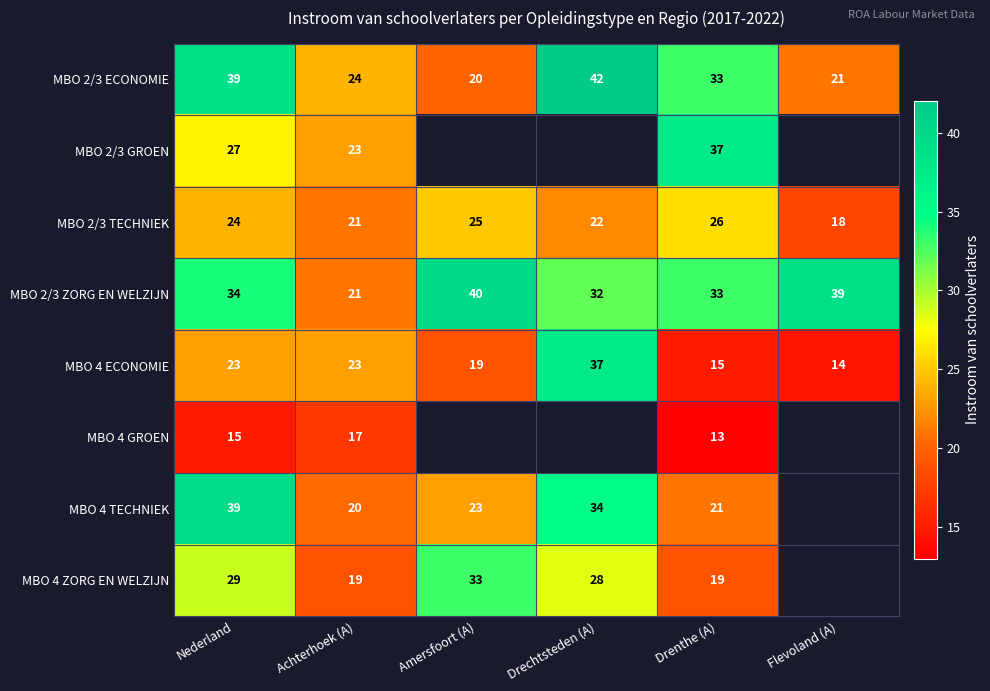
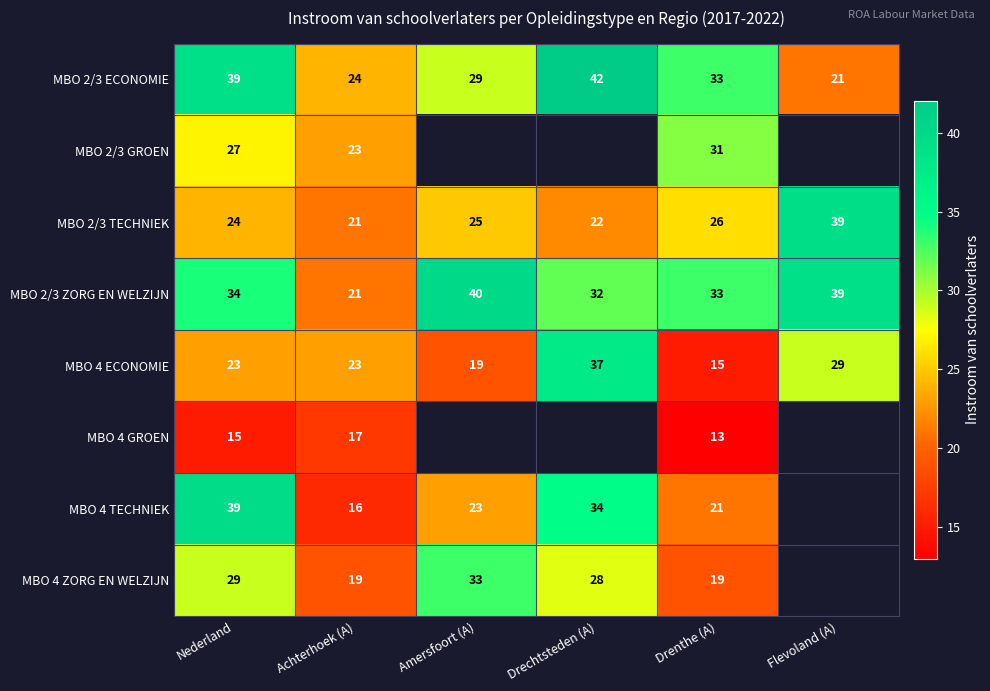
  {
    "MBO 2/3 ECONOMIE": {
      "Nederland": 39,
      "Achterhoek (A)": 24,
-     "Amersfoort (A)": 20,
+     "Amersfoort (A)": 29,
      "Drechtsteden (A)": 42,
      "Drenthe (A)": 33,
      "Flevoland (A)": 21
    },
    "MBO 2/3 GROEN": {
      "Nederland": 27,
      "Achterhoek (A)": 23,
-     "Drenthe (A)": 37
+     "Drenthe (A)": 31
    },
    "MBO 2/3 TECHNIEK": {
      "Nederland": 24,
      "Achterhoek (A)": 21,
      "Amersfoort (A)": 25,
      "Drechtsteden (A)": 22,
      "Drenthe (A)": 26,
-     "Flevoland (A)": 18
+     "Flevoland (A)": 39
    },
    "MBO 2/3 ZORG EN WELZIJN": {
      "Nederland": 34,
      "Achterhoek (A)": 21,
      "Amersfoort (A)": 40,
      "Drechtsteden (A)": 32,
      "Drenthe (A)": 33,
      "Flevoland (A)": 39
    },
    "MBO 4 ECONOMIE": {
      "Nederland": 23,
      "Achterhoek (A)": 23,
      "Amersfoort (A)": 19,
      "Drechtsteden (A)": 37,
      "Drenthe (A)": 15,
-     "Flevoland (A)": 14
+     "Flevoland (A)": 29
    },
    "MBO 4 GROEN": {
      "Nederland": 15,
      "Achterhoek (A)": 17,
      "Drenthe (A)": 13
    },
    "MBO 4 TECHNIEK": {
      "Nederland": 39,
-     "Achterhoek (A)": 20,
+     "Achterhoek (A)": 16,
      "Amersfoort (A)": 23,
      "Drechtsteden (A)": 34,
      "Drenthe (A)": 21
    },
    "MBO 4 ZORG EN WELZIJN": {
      "Nederland": 29,
      "Achterhoek (A)": 19,
      "Amersfoort (A)": 33,
      "Drechtsteden (A)": 28,
      "Drenthe (A)": 19
    }
  }
